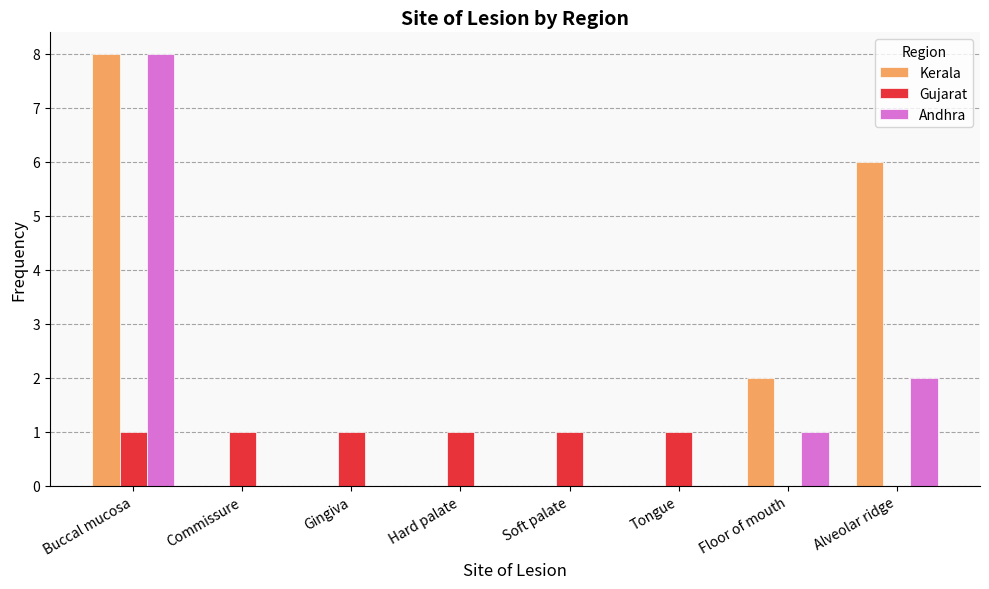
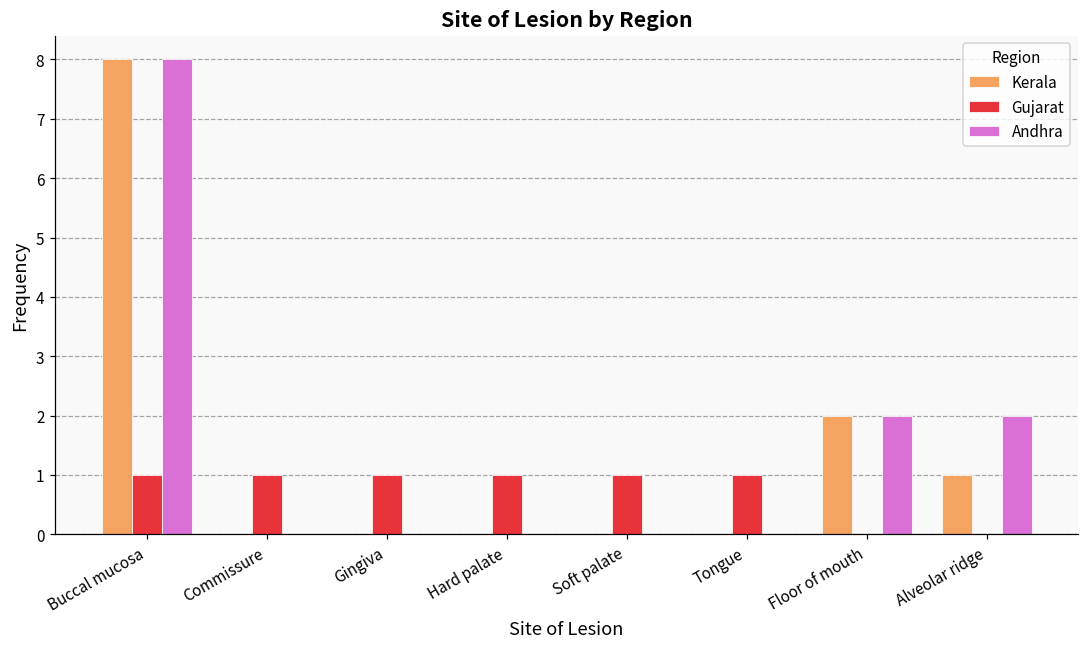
  {
    "Kerala": {
      "Buccal mucosa": 8,
      "Commissure": 0,
      "Gingiva": 0,
      "Hard palate": 0,
      "Soft palate": 0,
      "Tongue": 0,
      "Floor of mouth": 2,
-     "Alveolar ridge": 6
+     "Alveolar ridge": 1
    },
    "Gujarat": {
      "Buccal mucosa": 1,
      "Commissure": 1,
      "Gingiva": 1,
      "Hard palate": 1,
      "Soft palate": 1,
      "Tongue": 1,
      "Floor of mouth": 0,
      "Alveolar ridge": 0
    },
    "Andhra": {
      "Buccal mucosa": 8,
      "Commissure": 0,
      "Gingiva": 0,
      "Hard palate": 0,
      "Soft palate": 0,
      "Tongue": 0,
-     "Floor of mouth": 1,
+     "Floor of mouth": 2,
      "Alveolar ridge": 2
    }
  }
